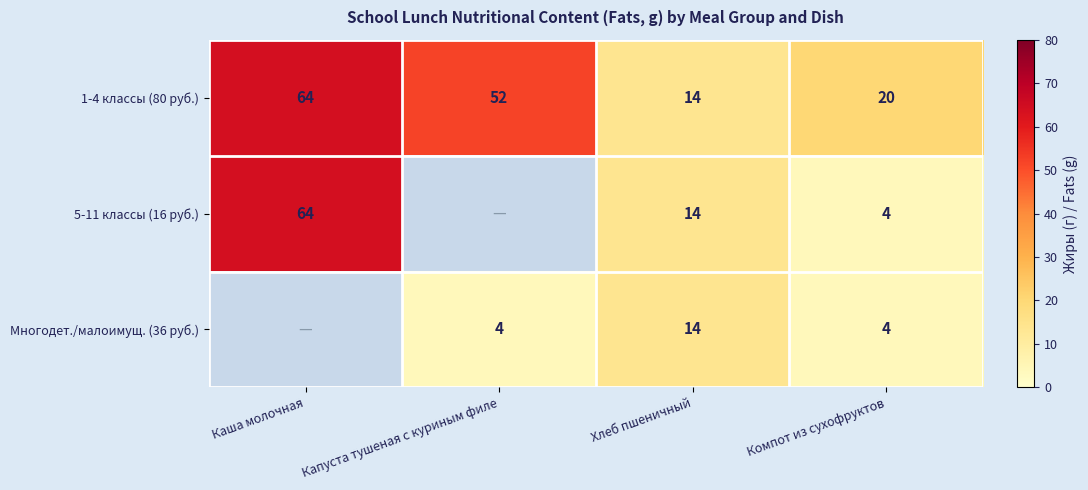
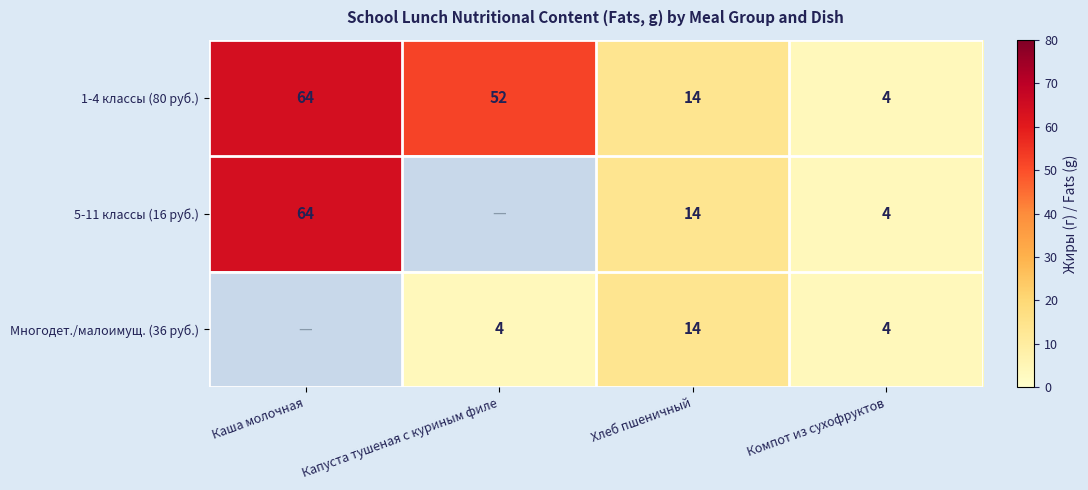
  {
    "1-4 классы (80 руб.)": {
      "Каша молочная": 64,
      "Капуста тушеная с куриным филе": 52,
      "Хлеб пшеничный": 14,
-     "Компот из сухофруктов": 20
+     "Компот из сухофруктов": 4
    },
    "5-11 классы (16 руб.)": {
      "Каша молочная": 64,
      "Хлеб пшеничный": 14,
      "Компот из сухофруктов": 4
    },
    "Многодет./малоимущ. (36 руб.)": {
      "Капуста тушеная с куриным филе": 4,
      "Хлеб пшеничный": 14,
      "Компот из сухофруктов": 4
    }
  }
